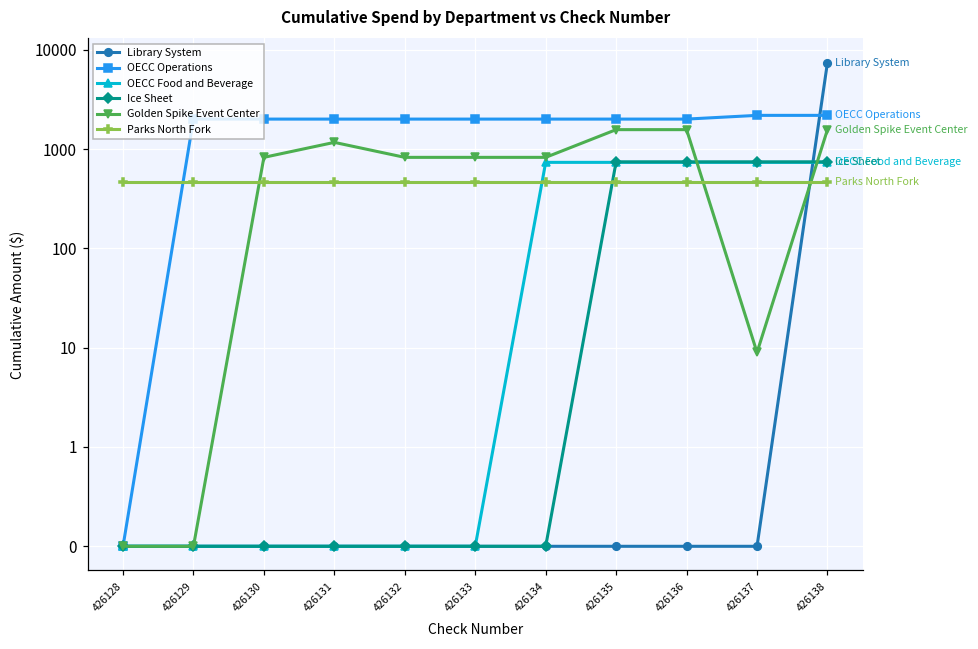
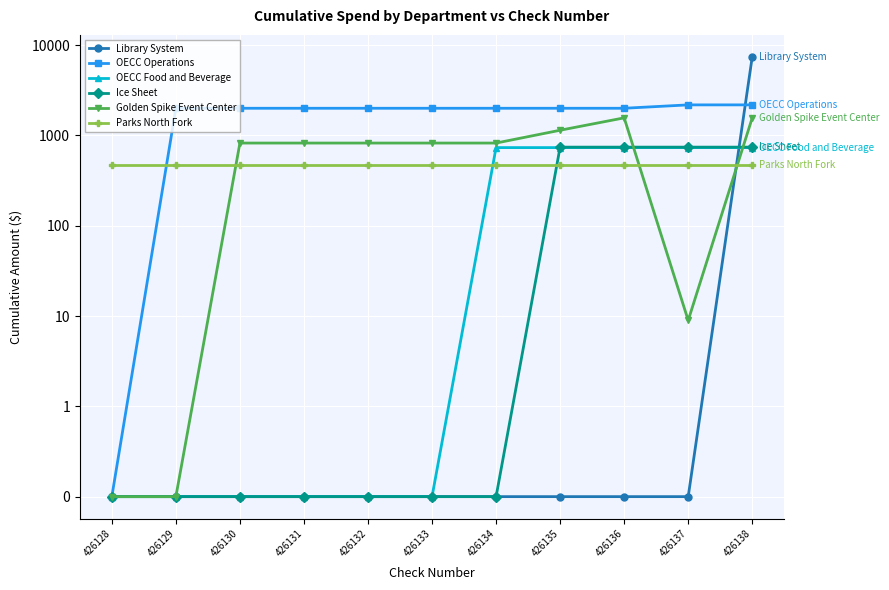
  {
    "Library System": {
      "426135": 0.10,
      "426136": 0.10,
      "426137": 0.10,
      "426138": 7000
    },
    "Golden Spike Event Center": {
      "426130": 800,
-     "426131": 1200,
+     "426131": 800,
      "426132": 800,
      "426133": 800,
      "426134": 800,
-     "426135": 1600,
+     "426135": 1100,
      "426136": 1600,
      "426137": 9,
      "426138": 1600
    },
    "Parks North Fork": {
      "426128": 500,
      "426129": 500,
      "426130": 500,
      "426131": 500,
      "426132": 500,
      "426133": 500,
      "426134": 500,
      "426135": 500,
      "426136": 500,
      "426137": 500,
      "426138": 500
    }
  }
